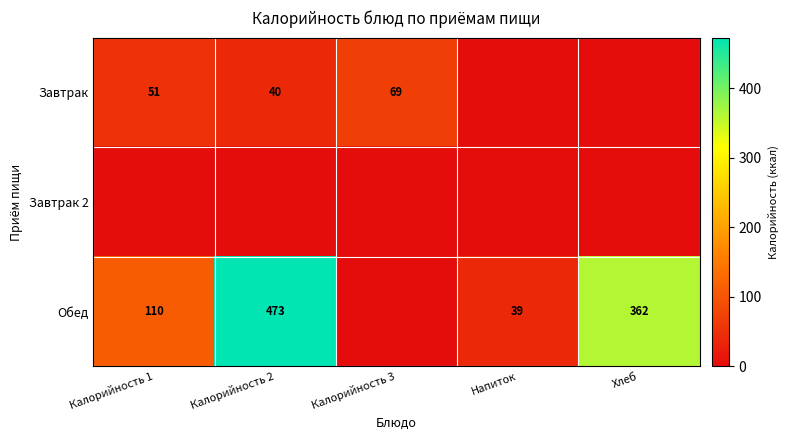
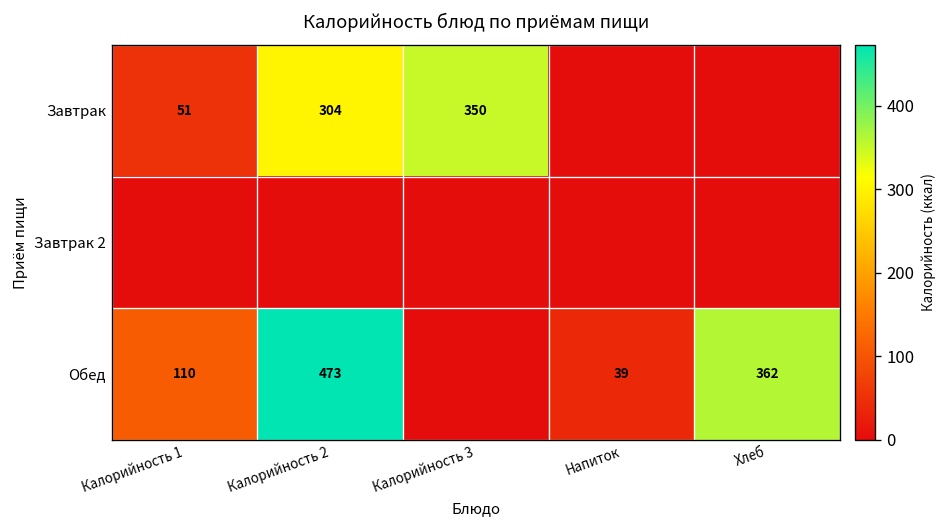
  {
    "Завтрак": {
      "Калорийность 1": 51,
-     "Калорийность 2": 40,
-     "Калорийность 3": 69
+     "Калорийность 2": 304,
+     "Калорийность 3": 350
    },
    "Обед": {
      "Калорийность 1": 110,
      "Калорийность 2": 473,
      "Напиток": 39,
      "Хлеб": 362
    }
  }
